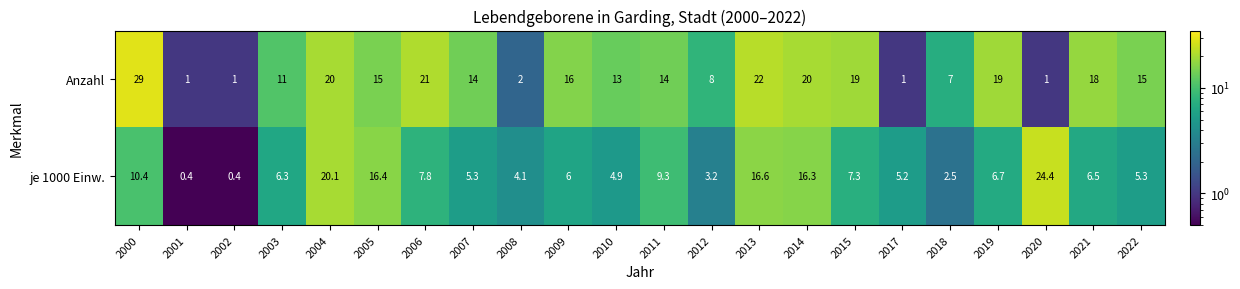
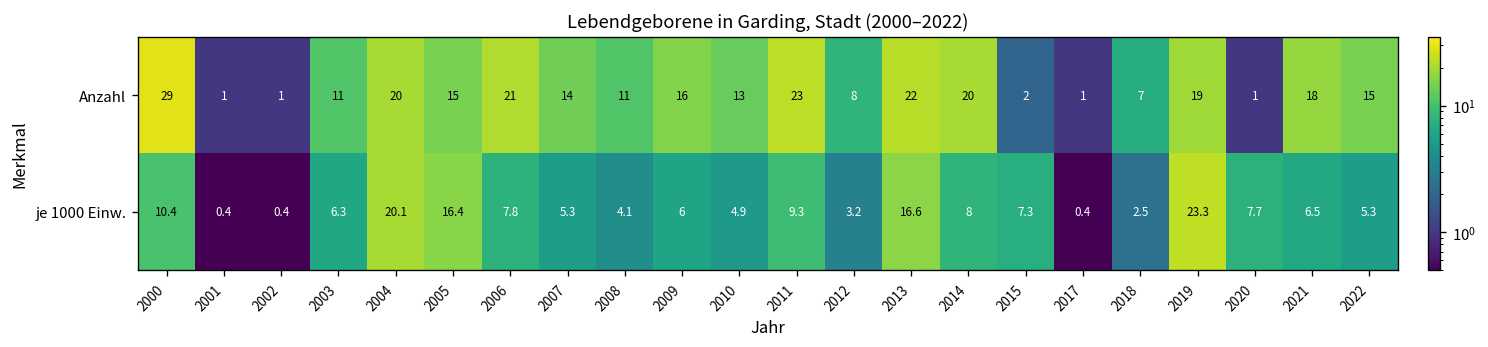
  {
    "Anzahl": {
      "2000": 29,
      "2001": 1,
      "2002": 1,
      "2003": 11,
      "2004": 20,
      "2005": 15,
      "2006": 21,
      "2007": 14,
-     "2008": 2,
+     "2008": 11,
      "2009": 16,
      "2010": 13,
-     "2011": 14,
+     "2011": 23,
      "2012": 8,
      "2013": 22,
      "2014": 20,
-     "2015": 19,
+     "2015": 2,
      "2017": 1,
      "2018": 7,
      "2019": 19,
      "2020": 1,
      "2021": 18,
      "2022": 15
    },
    "je 1000 Einw.": {
      "2000": 10.4,
      "2001": 0.4,
      "2002": 0.4,
      "2003": 6.3,
      "2004": 20.1,
      "2005": 16.4,
      "2006": 7.8,
      "2007": 5.3,
      "2008": 4.1,
      "2009": 6,
      "2010": 4.9,
      "2011": 9.3,
      "2012": 3.2,
      "2013": 16.6,
-     "2014": 16.3,
+     "2014": 8,
      "2015": 7.3,
-     "2017": 5.2,
+     "2017": 0.4,
      "2018": 2.5,
-     "2019": 6.7,
-     "2020": 24.4,
+     "2019": 23.3,
+     "2020": 7.7,
      "2021": 6.5,
      "2022": 5.3
    }
  }
